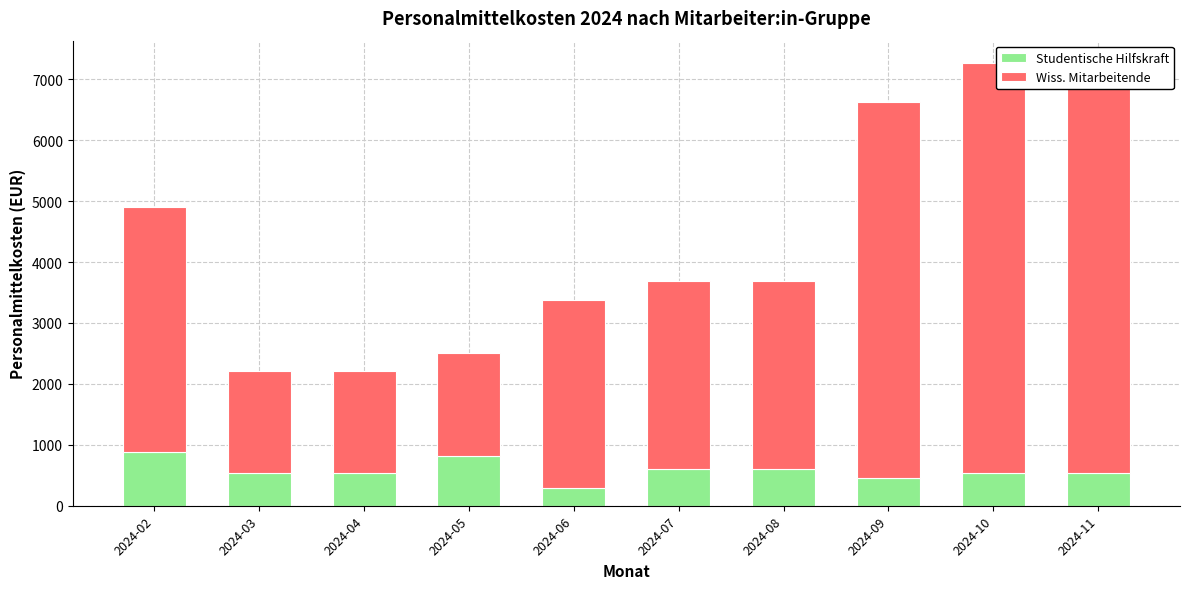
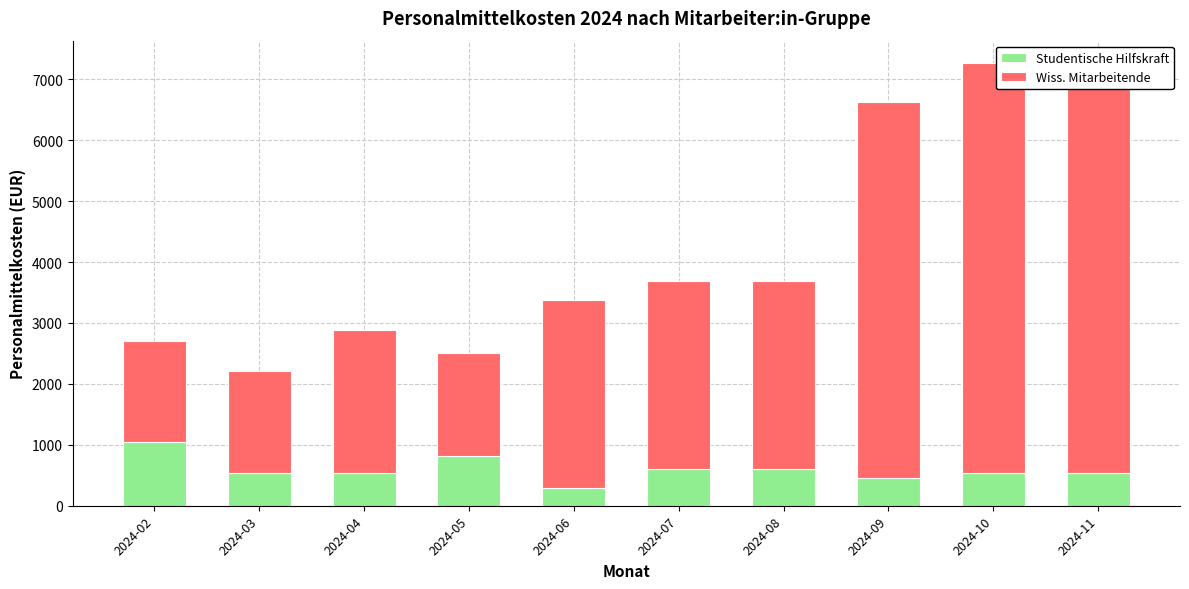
  {
    "Studentische Hilfskraft": {
-     "2024-02": 900,
+     "2024-02": 1000,
      "2024-03": 500,
      "2024-04": 500,
      "2024-05": 800,
      "2024-06": 300,
      "2024-07": 600,
      "2024-08": 600,
      "2024-09": 500,
      "2024-10": 500,
      "2024-11": 500
    },
    "Wiss. Mitarbeitende": {
-     "2024-02": 4000,
+     "2024-02": 1700,
      "2024-03": 1700,
-     "2024-04": 1700,
+     "2024-04": 2400,
      "2024-05": 1700,
      "2024-06": 3100,
      "2024-07": 3100,
      "2024-08": 3100,
      "2024-09": 6200,
      "2024-10": 6700
    }
  }
